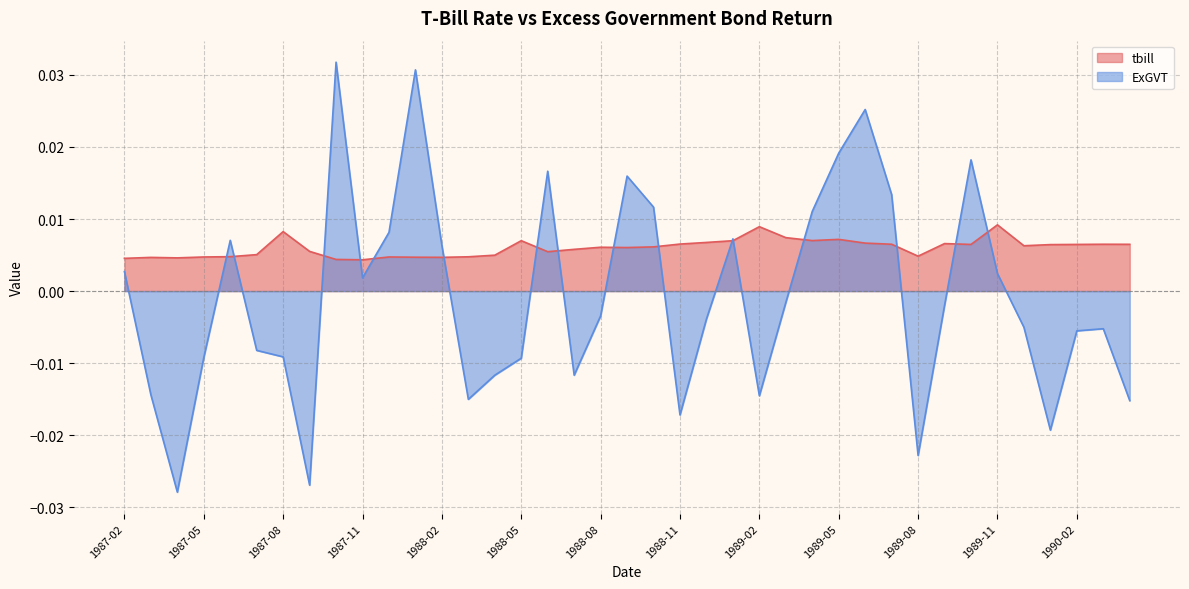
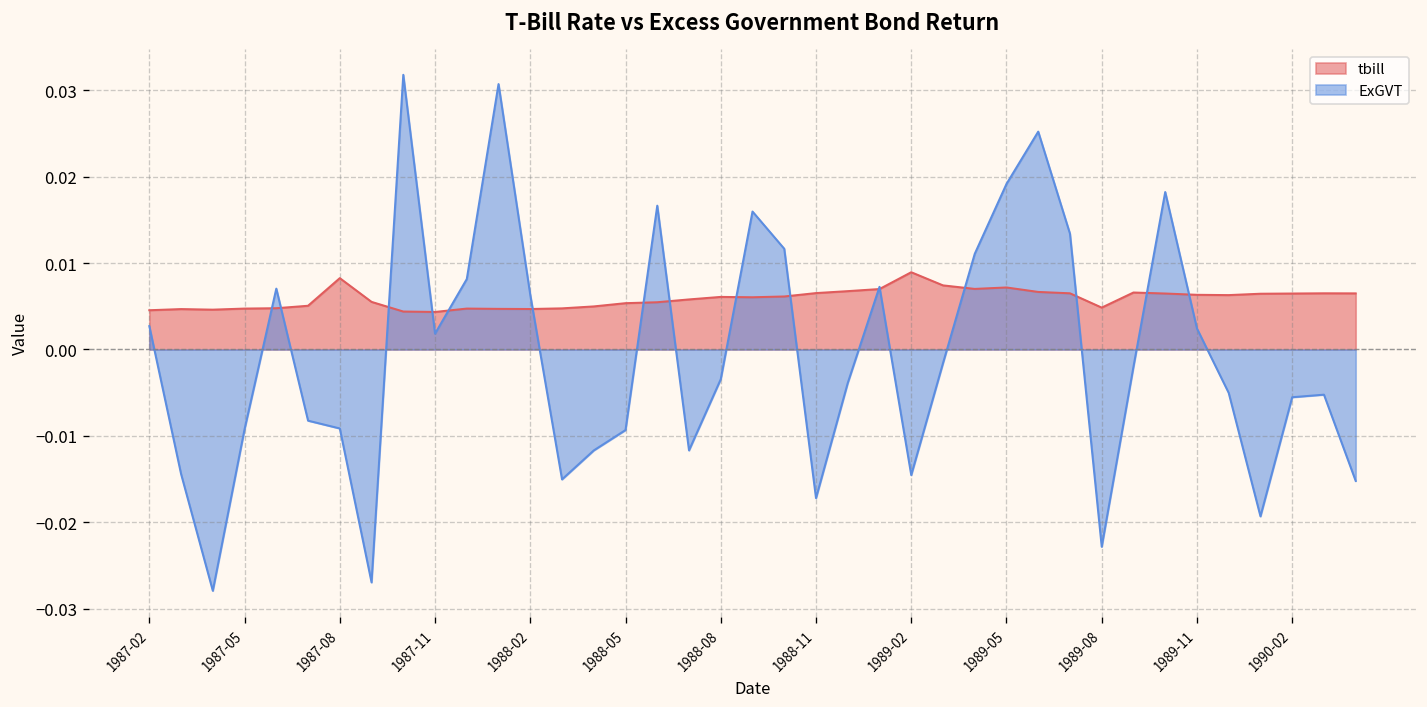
  {
    "tbill": {
      "1987-02": 0.005,
      "1987-05": 0.005,
      "1987-08": 0.008,
      "1987-11": 0.004,
      "1988-02": 0.005,
-     "1988-05": 0.007,
+     "1988-05": 0.005,
      "1988-08": 0.006,
      "1988-11": 0.007,
      "1989-02": 0.009,
      "1989-05": 0.007,
      "1989-08": 0.005,
-     "1989-11": 0.009,
+     "1989-11": 0.006,
      "1990-02": 0.006
    }
  }
